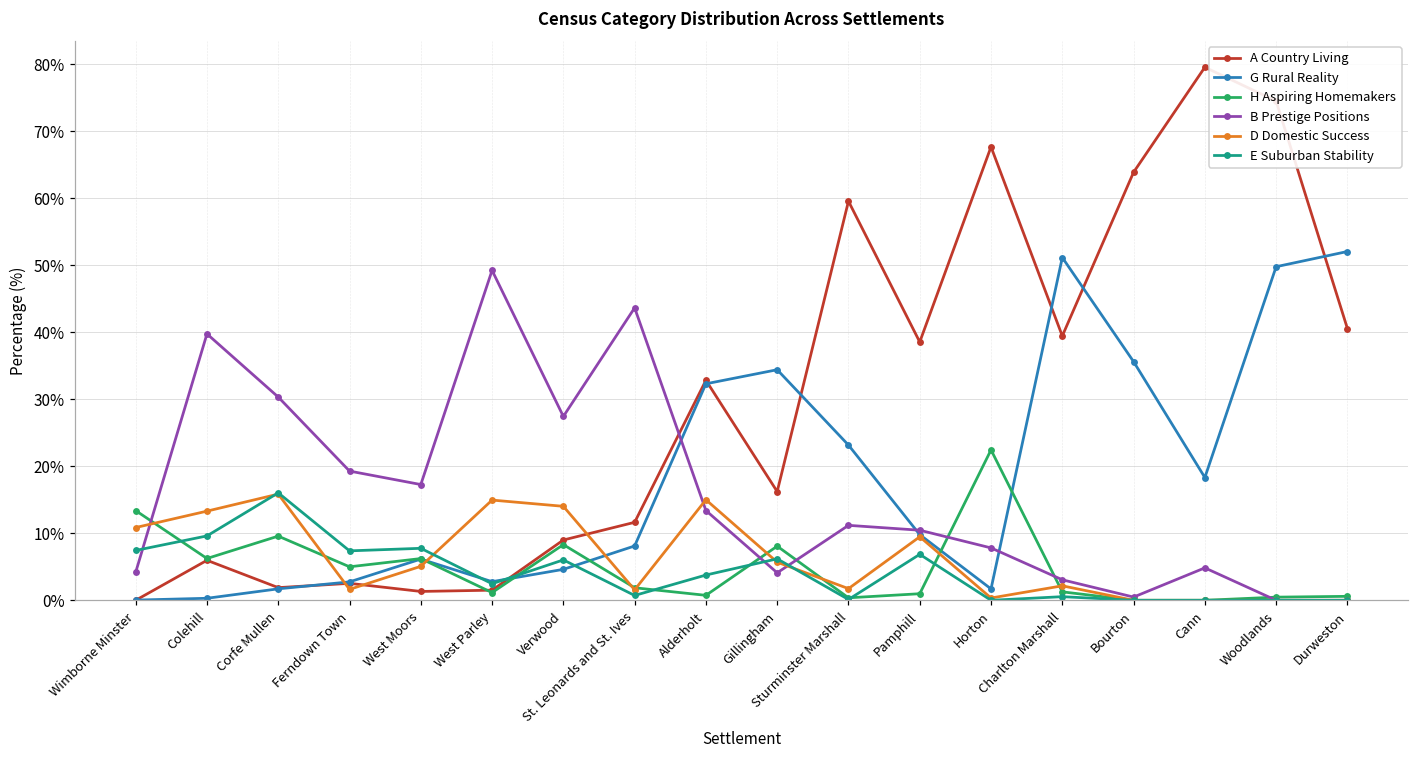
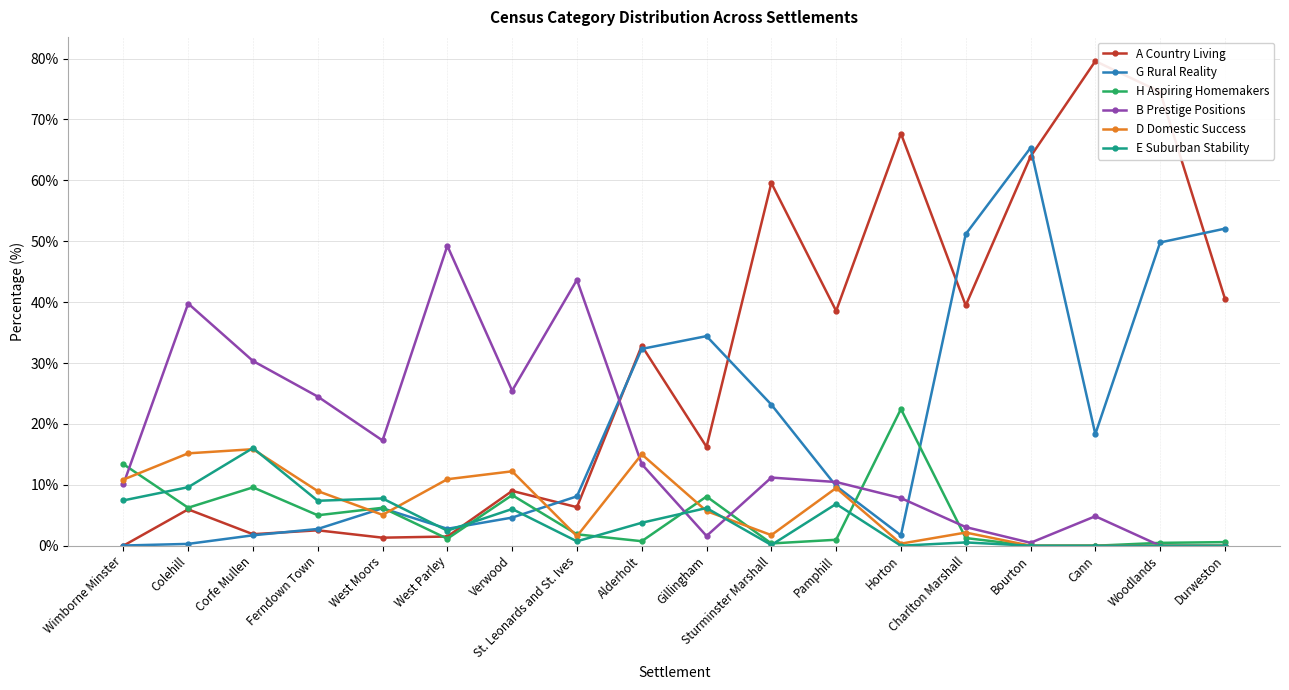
  {
    "A Country Living": {
      "West Moors": "1%",
      "Verwood": "9%",
-     "St. Leonards and St. Ives": "12%",
+     "St. Leonards and St. Ives": "6%",
      "Alderholt": "33%",
      "Gillingham": "16%",
      "Sturminster Marshall": "60%",
      "Pamphill": "39%",
      "Horton": "68%",
      "Charlton Marshall": "39%",
      "Bourton": "64%",
      "Cann": "80%",
      "Durweston": "41%"
    },
    "G Rural Reality": {
      "Colehill": "0%",
      "Verwood": "5%",
      "St. Leonards and St. Ives": "8%",
      "Alderholt": "32%",
      "Gillingham": "34%",
      "Sturminster Marshall": "23%",
      "Horton": "2%",
      "Charlton Marshall": "51%",
-     "Bourton": "36%",
+     "Bourton": "65%",
      "Cann": "18%",
      "Woodlands": "50%",
      "Durweston": "52%"
    },
    "B Prestige Positions": {
-     "Wimborne Minster": "4%",
+     "Wimborne Minster": "10%",
      "Colehill": "40%",
      "Corfe Mullen": "30%",
-     "Ferndown Town": "19%",
+     "Ferndown Town": "24%",
      "West Moors": "17%",
      "West Parley": "49%",
-     "Verwood": "27%",
+     "Verwood": "25%",
      "St. Leonards and St. Ives": "44%",
      "Alderholt": "13%",
-     "Gillingham": "4%",
+     "Gillingham": "2%",
      "Sturminster Marshall": "11%",
      "Pamphill": "10%",
      "Horton": "8%",
      "Charlton Marshall": "3%",
      "Bourton": "0%",
      "Cann": "5%"
    },
    "D Domestic Success": {
      "Wimborne Minster": "11%",
-     "Colehill": "13%",
-     "Ferndown Town": "2%",
+     "Colehill": "15%",
+     "Ferndown Town": "9%",
      "West Moors": "5%",
-     "West Parley": "15%",
-     "Verwood": "14%",
+     "West Parley": "11%",
+     "Verwood": "12%",
      "Alderholt": "15%",
      "Gillingham": "6%",
      "Sturminster Marshall": "2%",
      "Charlton Marshall": "2%"
    }
  }
